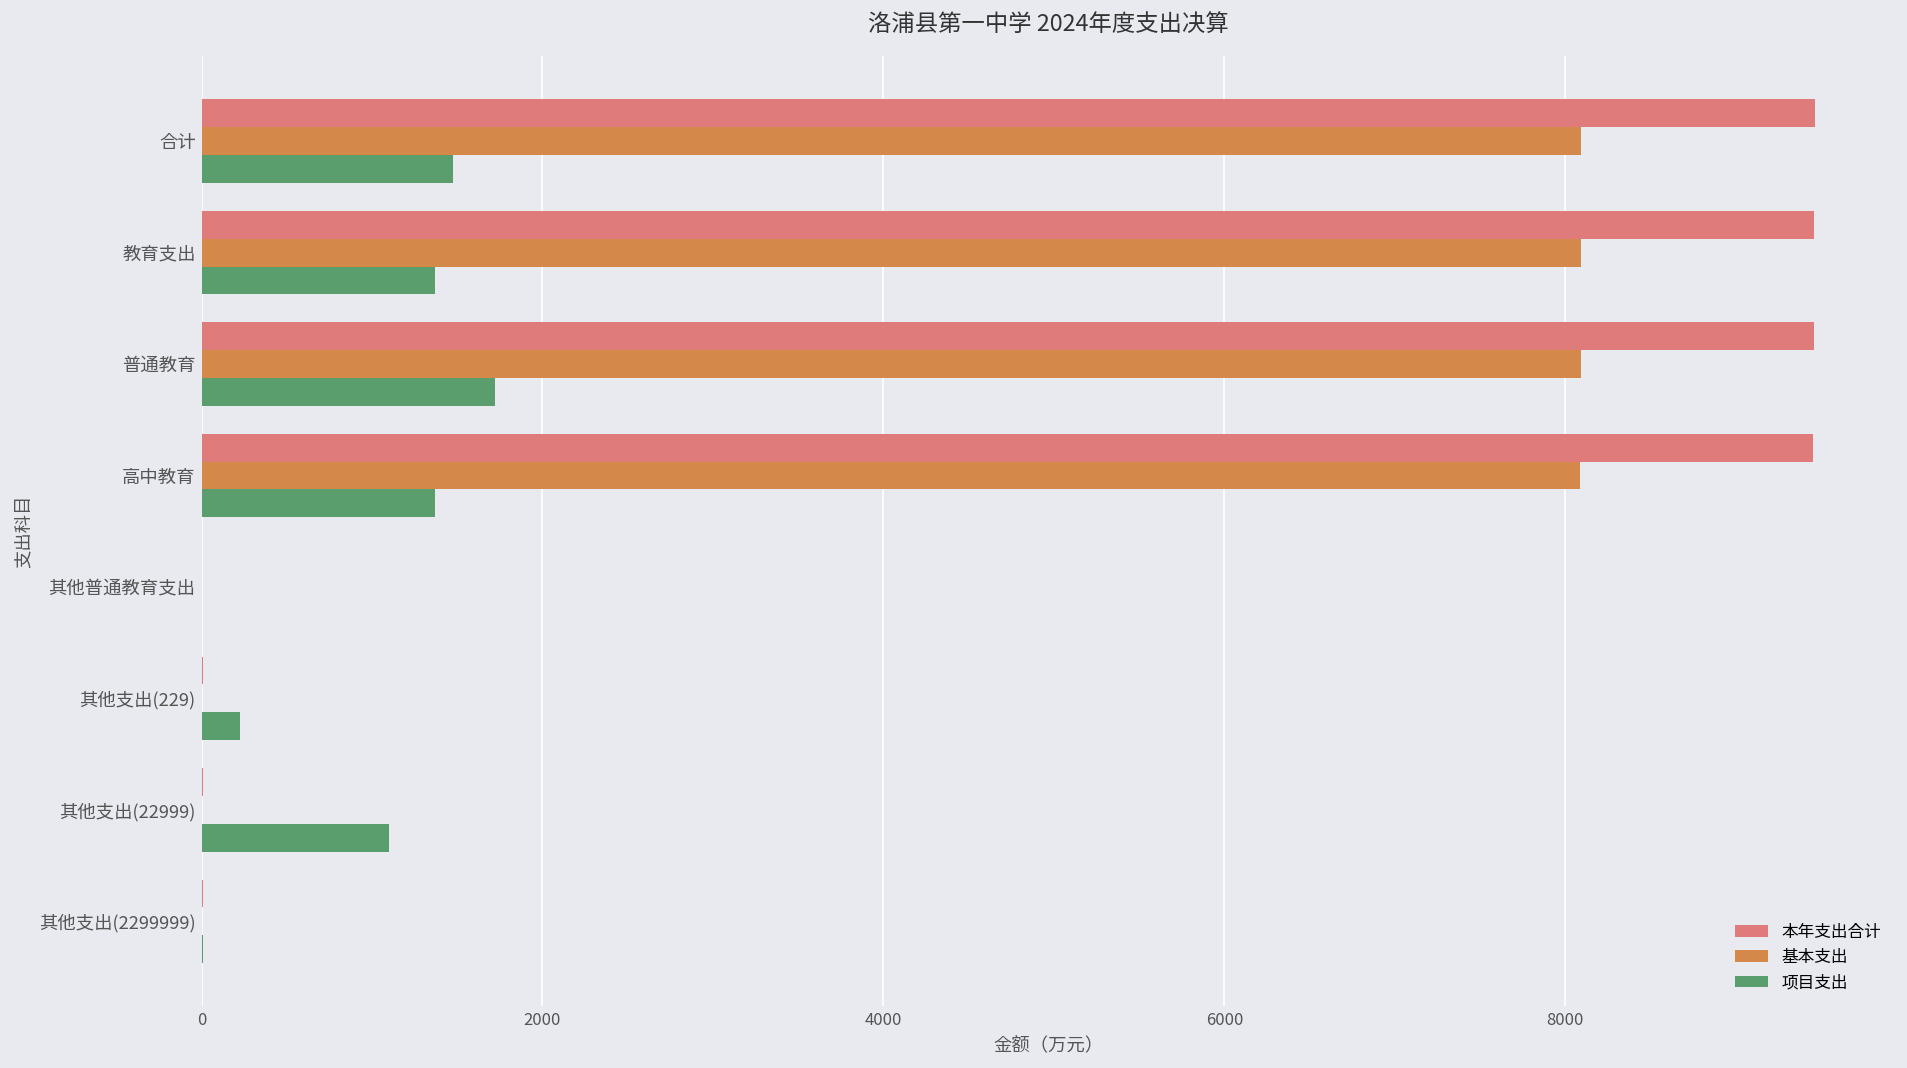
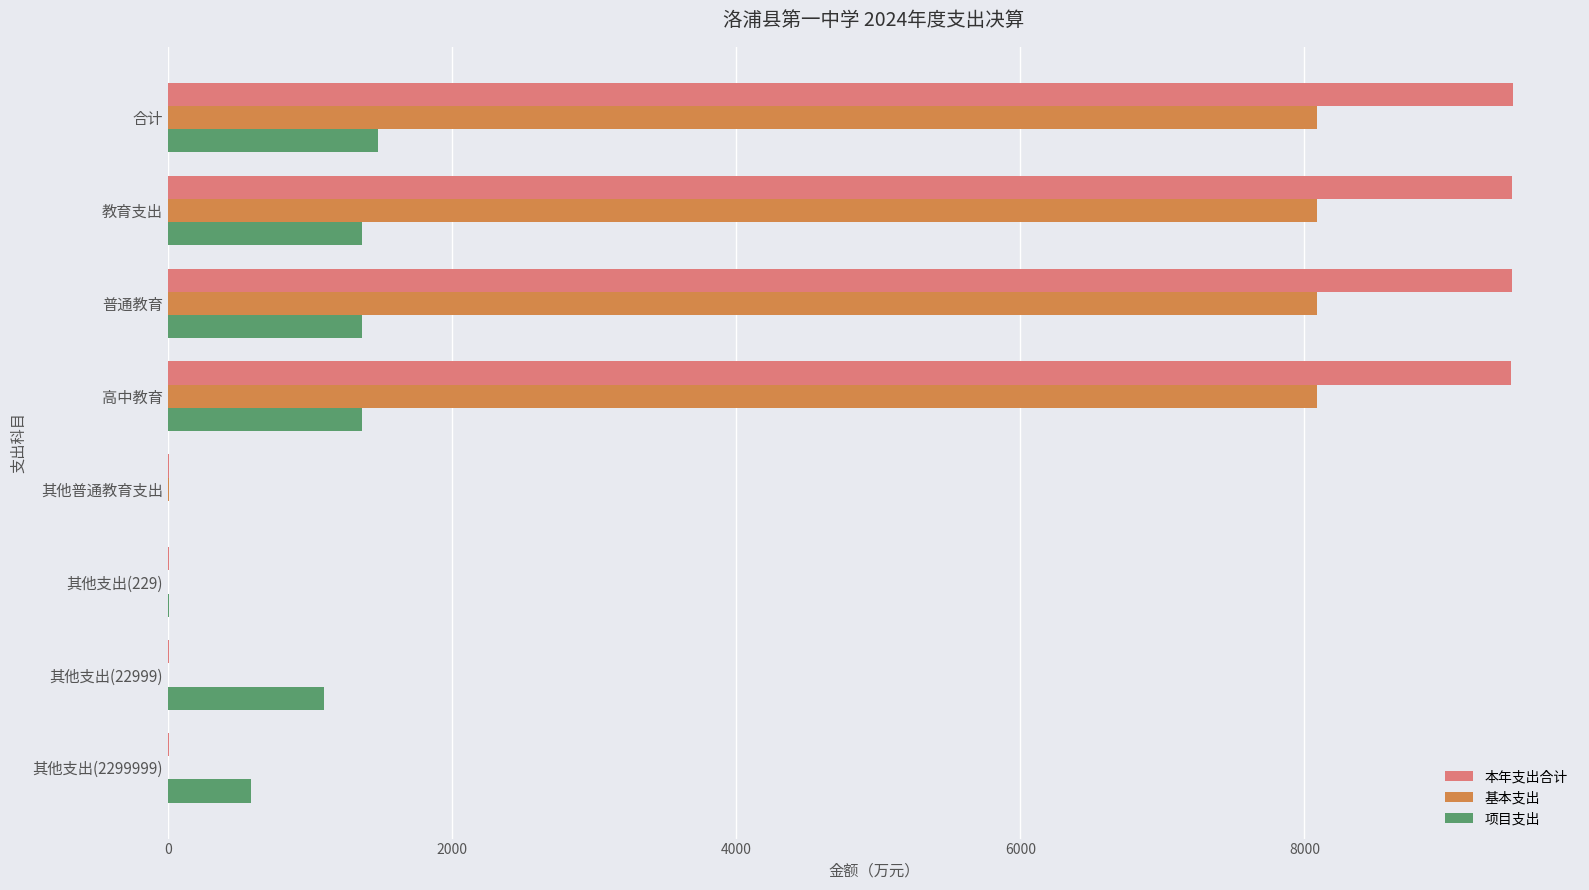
  {
    "项目支出": {
      "合计": 1480,
      "教育支出": 1370,
-     "普通教育": 1720,
+     "普通教育": 1370,
      "高中教育": 1370,
      "其他普通教育支出": 0,
-     "其他支出(229)": 230,
+     "其他支出(229)": 10,
      "其他支出(22999)": 1100,
-     "其他支出(2299999)": 10
+     "其他支出(2299999)": 580
    }
  }
